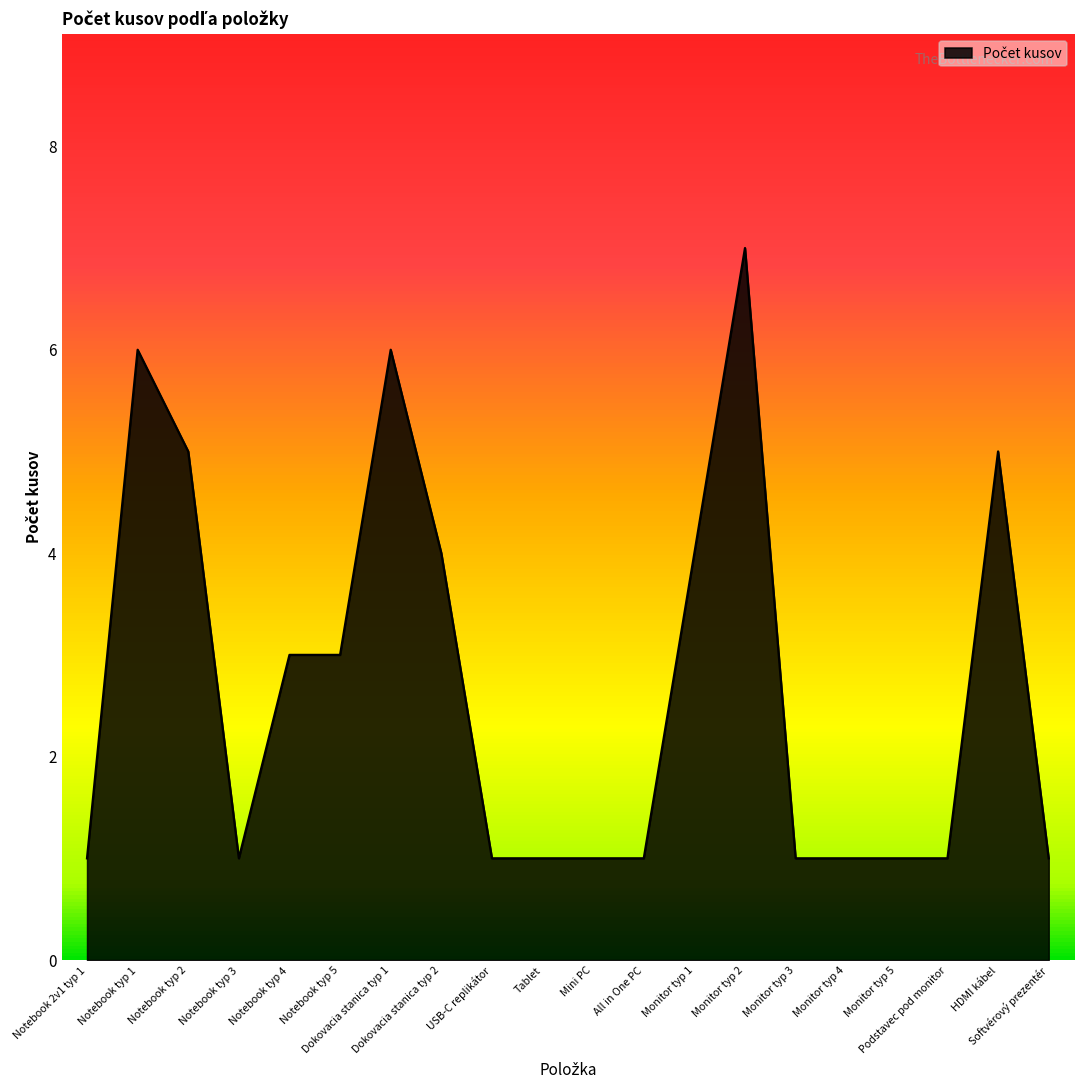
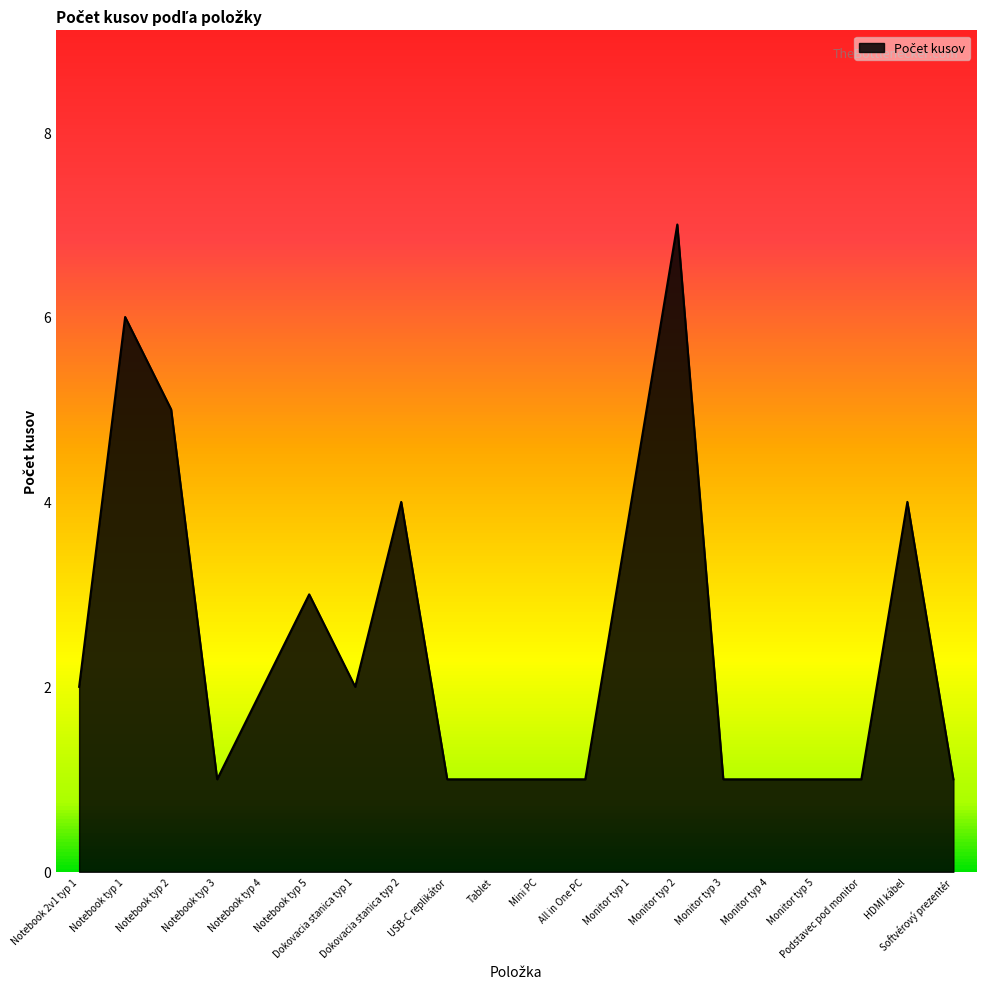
  {
-   "Notebook 2v1 typ 1": 1,
+   "Notebook 2v1 typ 1": 2,
    "Notebook typ 1": 6,
    "Notebook typ 2": 5,
    "Notebook typ 3": 1,
-   "Notebook typ 4": 3,
+   "Notebook typ 4": 2,
    "Notebook typ 5": 3,
-   "Dokovacia stanica typ 1": 6,
+   "Dokovacia stanica typ 1": 2,
    "Dokovacia stanica typ 2": 4,
    "USB-C replikátor": 1,
    "Tablet": 1,
    "Mini PC": 1,
    "All in One PC": 1,
    "Monitor typ 1": 4,
    "Monitor typ 2": 7,
    "Monitor typ 3": 1,
    "Monitor typ 4": 1,
    "Monitor typ 5": 1,
    "Podstavec pod monitor": 1,
-   "HDMI kábel": 5,
+   "HDMI kábel": 4,
    "Softvérový prezentér": 1
  }
